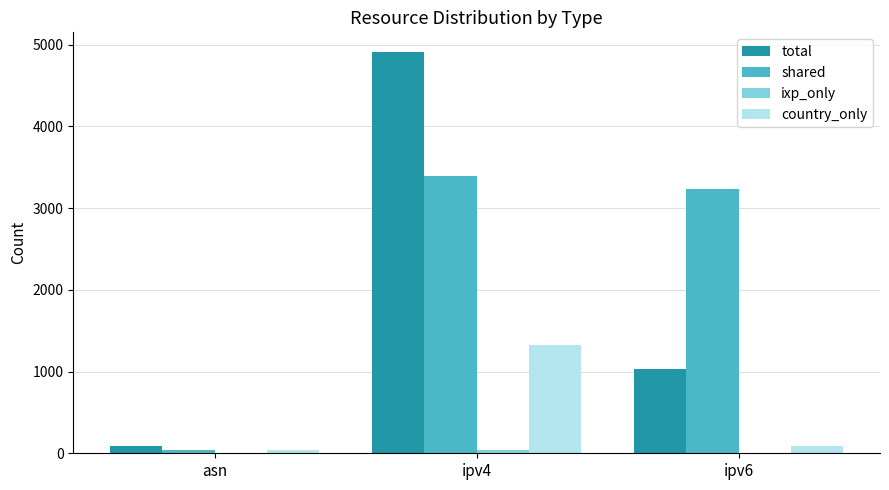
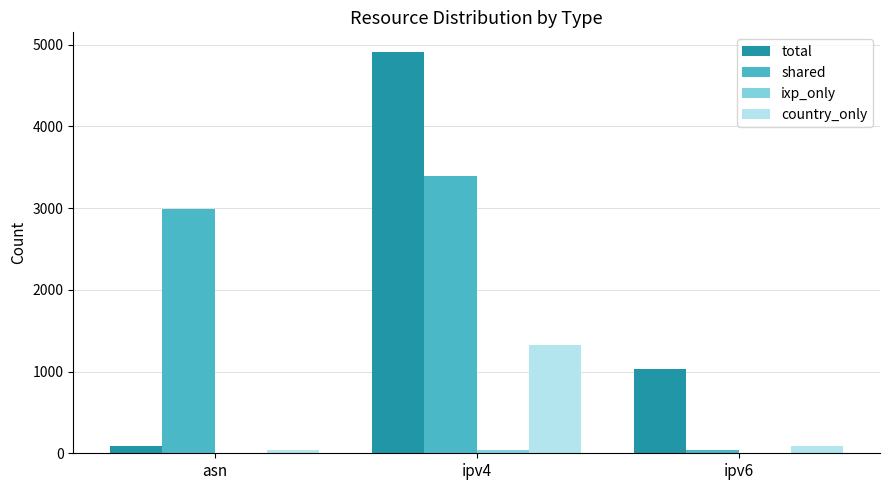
  {
    "total": {
      "asn": 100,
      "ipv4": 4900,
      "ipv6": 1000
    },
    "shared": {
-     "asn": 0,
+     "asn": 3000,
      "ipv4": 3400,
-     "ipv6": 3200
+     "ipv6": 0
    }
  }
